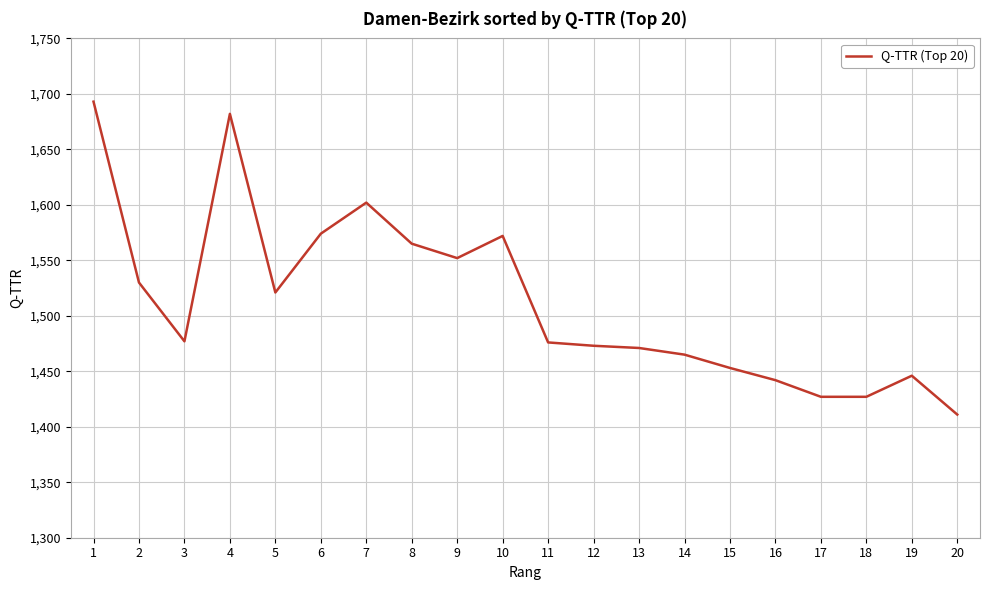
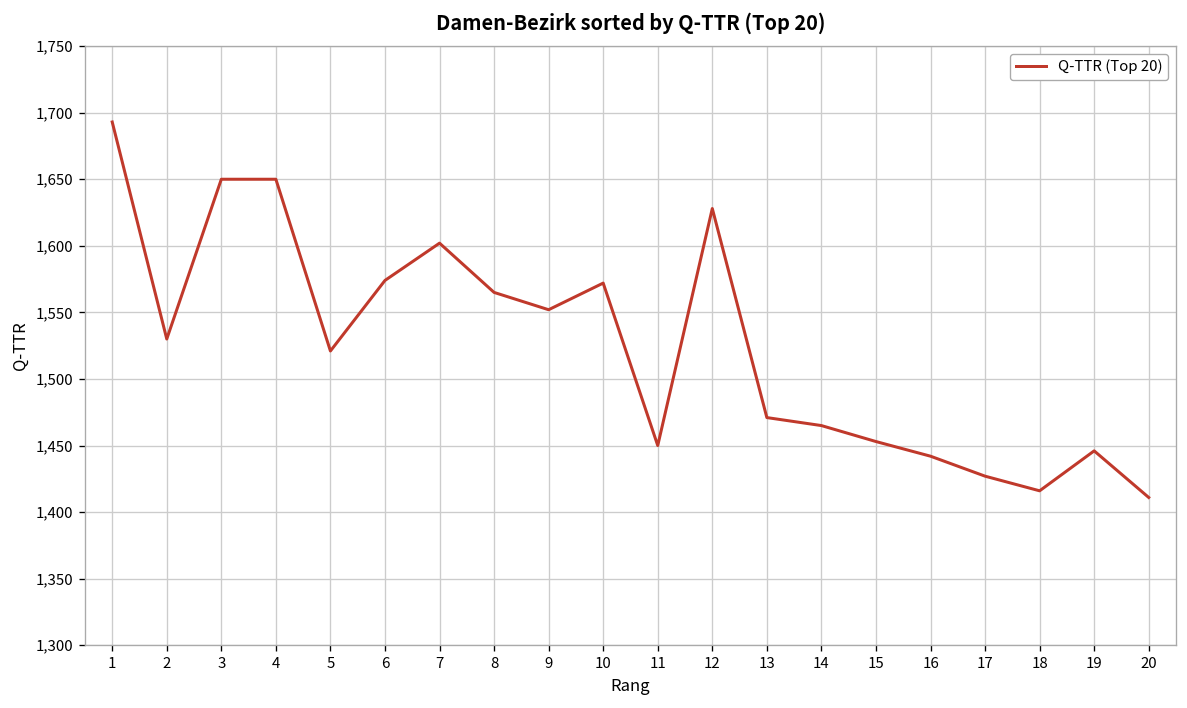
  {
    "1": "1,693",
    "2": "1,530",
-   "3": "1,477",
-   "4": "1,682",
+   "3": "1,650",
+   "4": "1,650",
    "5": "1,521",
    "6": "1,574",
    "7": "1,602",
    "8": "1,565",
    "9": "1,552",
    "10": "1,572",
-   "11": "1,476",
-   "12": "1,473",
+   "11": "1,450",
+   "12": "1,628",
    "13": "1,471",
    "14": "1,465",
    "15": "1,453",
    "16": "1,442",
    "17": "1,427",
-   "18": "1,427",
+   "18": "1,416",
    "19": "1,446",
    "20": "1,411"
  }
